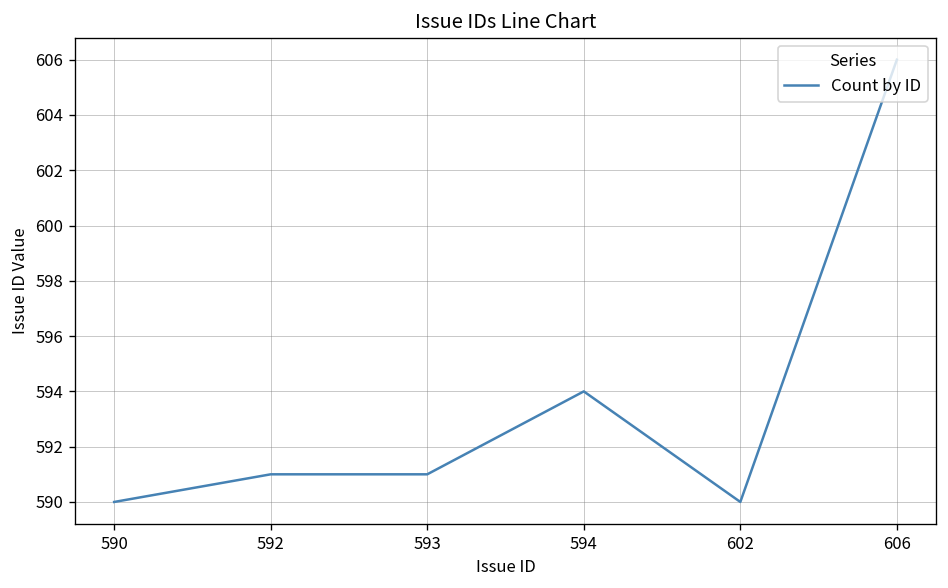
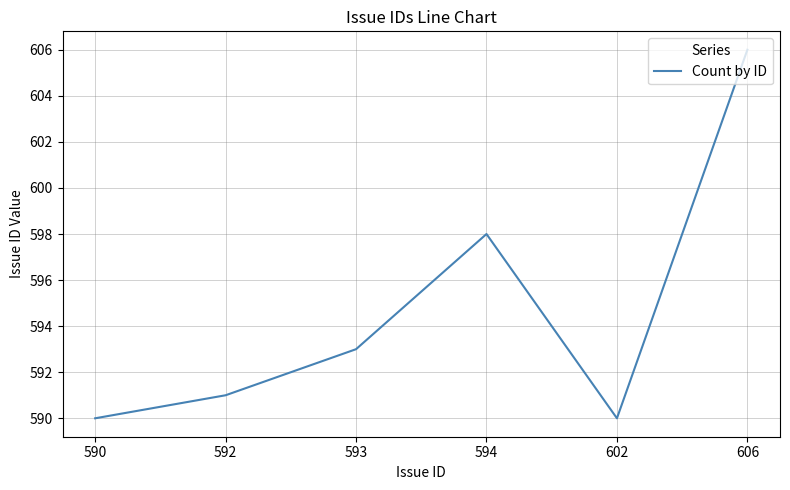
  {
    "590": 590,
    "592": 591,
-   "593": 591,
-   "594": 594,
+   "593": 593,
+   "594": 598,
    "602": 590
  }
